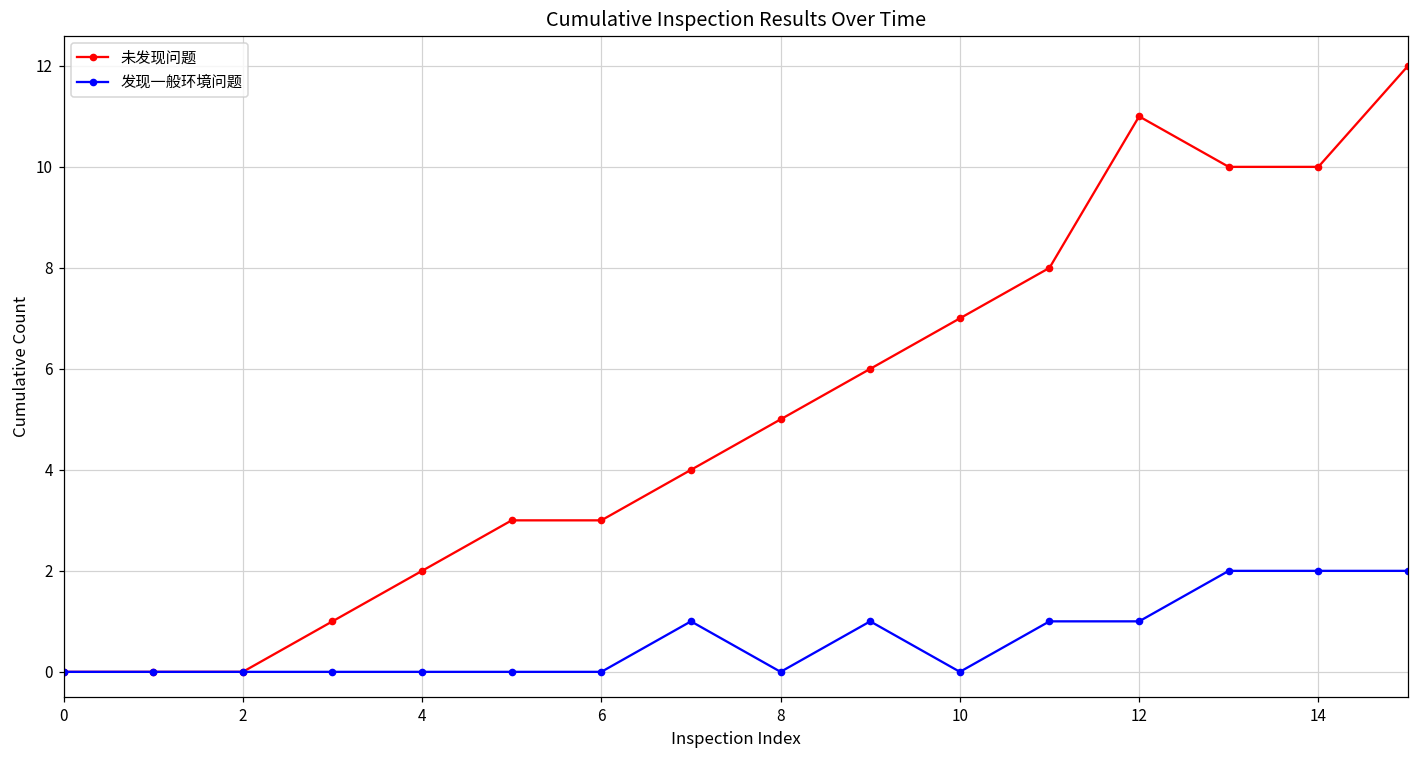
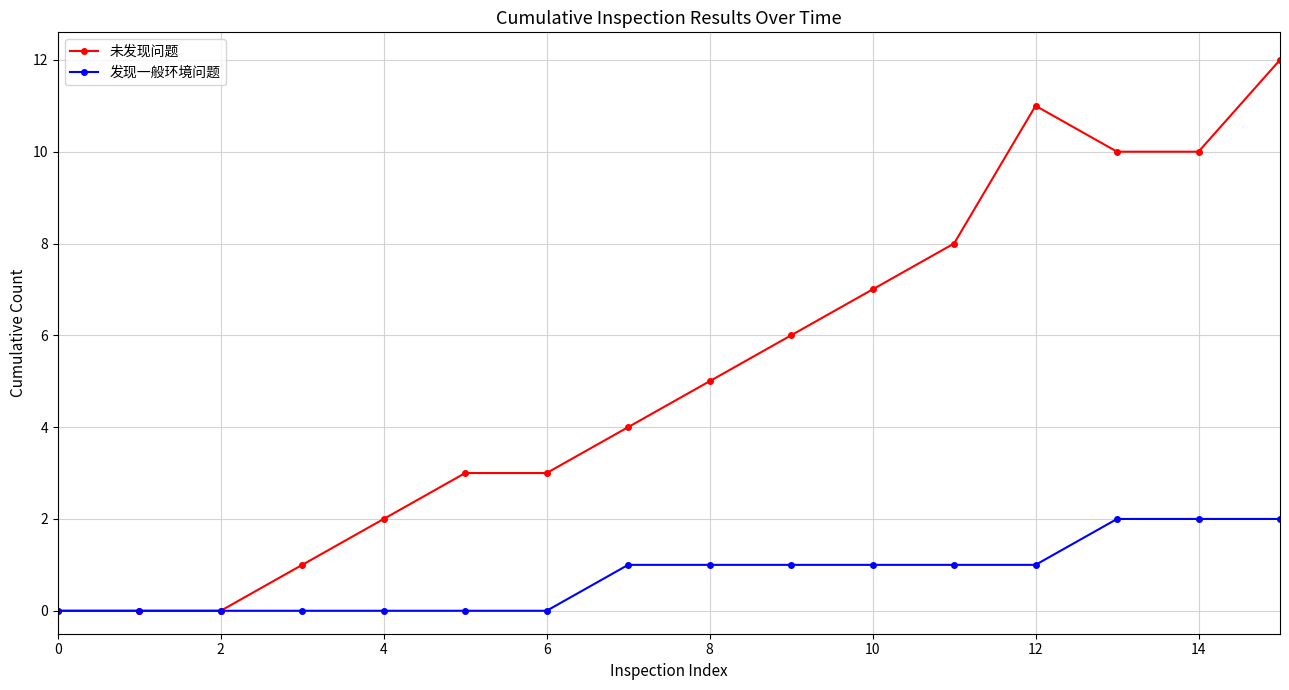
  {
    "未发现问题": {
      "4": 2,
      "6": 3,
      "8": 5,
      "10": 7,
      "12": 11,
      "14": 10
    },
    "发现一般环境问题": {
      "4": 0,
      "6": 0,
-     "8": 0,
-     "10": 0,
+     "8": 1,
+     "10": 1,
      "12": 1,
      "14": 2
    }
  }
